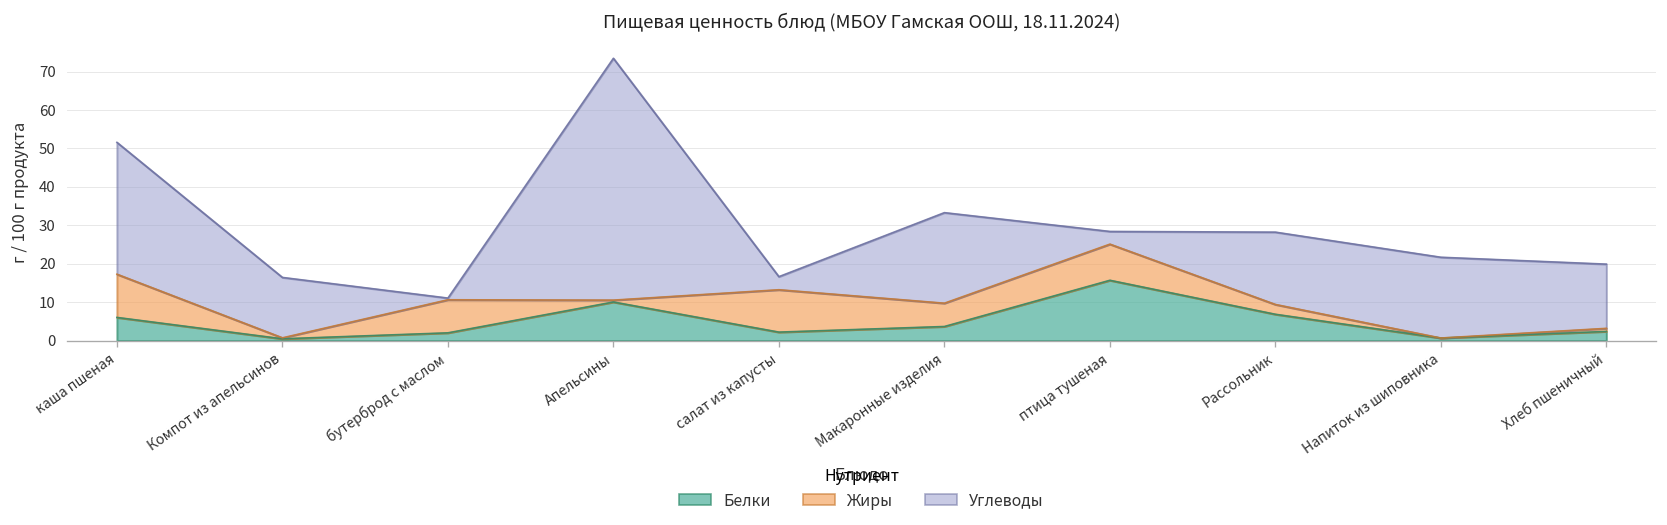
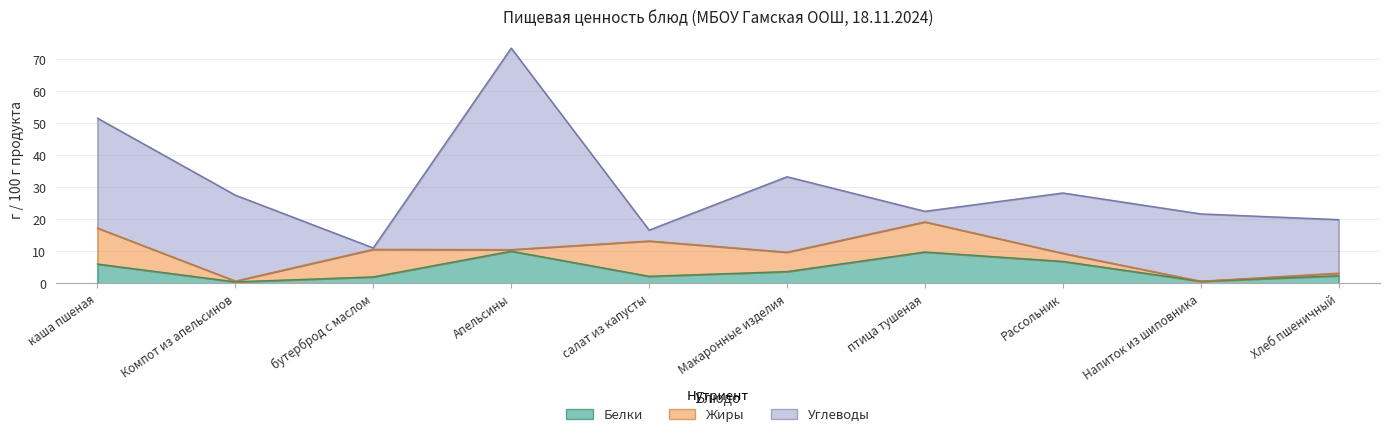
  {
    "Белки": {
      "каша пшеная": 6,
      "бутерброд с маслом": 2,
      "салат из капусты": 2,
      "Макаронные изделия": 4,
-     "птица тушеная": 16,
+     "птица тушеная": 10,
      "Рассольник": 7,
      "Хлеб пшеничный": 2
    },
    "Жиры": {
      "каша пшеная": 11,
      "салат из капусты": 11,
      "Макаронные изделия": 6,
      "птица тушеная": 9,
      "Рассольник": 3,
      "Хлеб пшеничный": 1
    },
    "Углеводы": {
      "каша пшеная": 34,
-     "Компот из апельсинов": 16,
+     "Компот из апельсинов": 27,
      "Апельсины": 63,
      "салат из капусты": 3,
      "Макаронные изделия": 24,
      "птица тушеная": 3,
      "Рассольник": 19,
      "Напиток из шиповника": 21,
      "Хлеб пшеничный": 17
    }
  }
